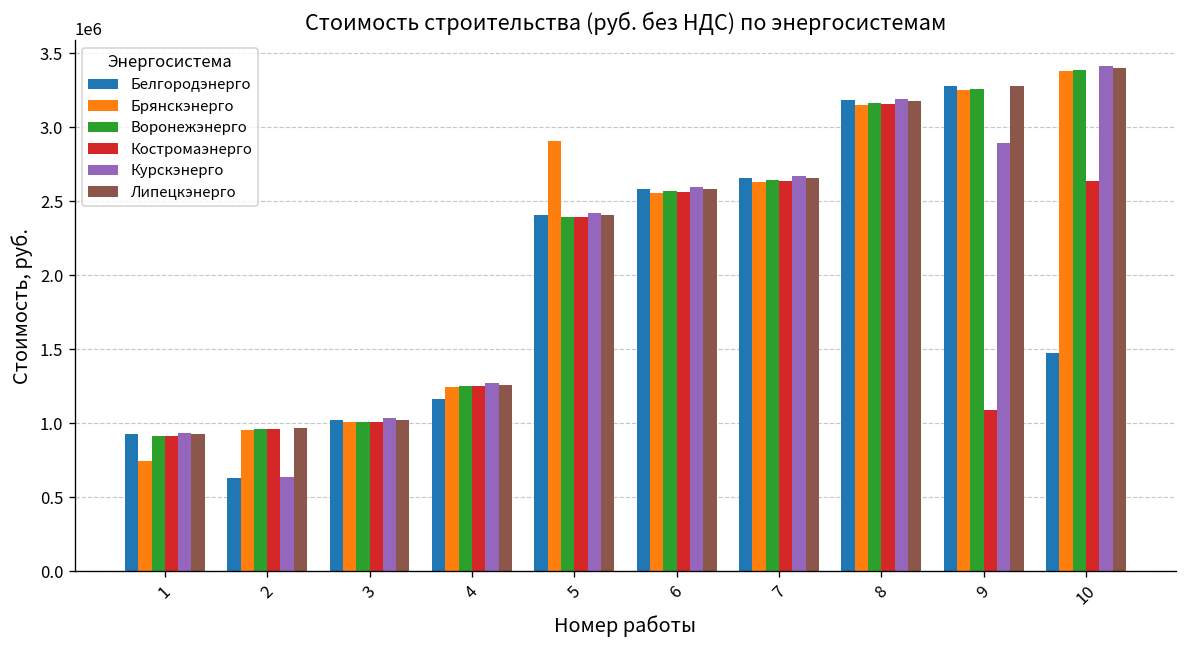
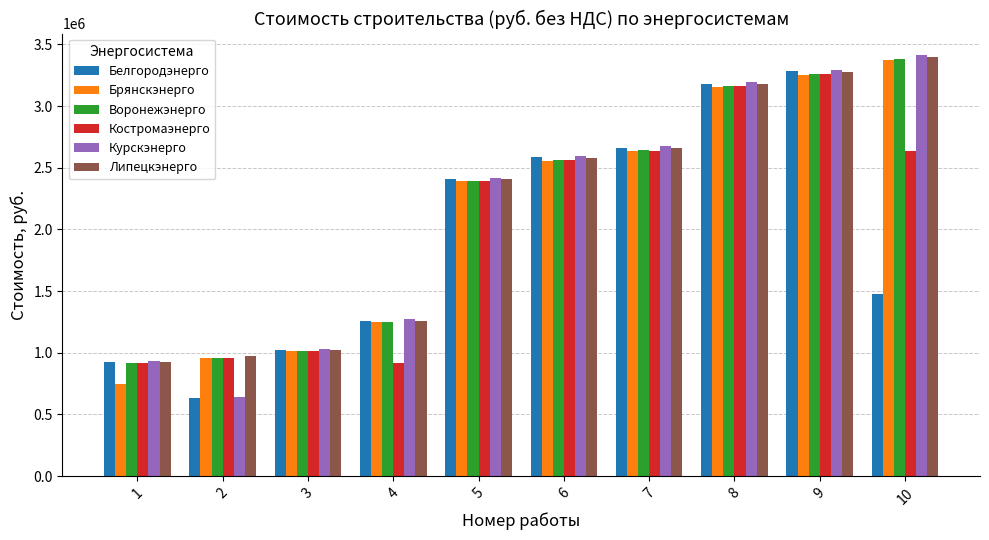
  {
    "Белгородэнерго": {
      "1": 930000,
      "2": 630000,
      "3": 1020000,
-     "4": 1160000,
+     "4": 1260000,
      "5": 2410000,
      "6": 2590000,
      "7": 2660000,
      "8": 3180000,
      "9": 3280000,
      "10": 1480000
    },
    "Брянскэнерго": {
      "1": 750000,
      "2": 960000,
      "3": 1010000,
      "4": 1250000,
-     "5": 2910000,
+     "5": 2390000,
      "6": 2560000,
      "7": 2630000,
      "8": 3150000,
      "9": 3250000,
      "10": 3380000
    },
    "Воронежэнерго": {
      "1": 920000,
      "2": 960000,
      "3": 1010000,
      "4": 1250000,
      "5": 2400000,
      "6": 2570000,
      "7": 2640000,
      "8": 3160000,
      "9": 3260000,
      "10": 3390000
    },
    "Костромаэнерго": {
      "1": 920000,
      "2": 960000,
      "3": 1010000,
-     "4": 1250000,
+     "4": 920000,
      "5": 2400000,
      "6": 2570000,
      "7": 2640000,
      "8": 3160000,
-     "9": 1090000,
+     "9": 3260000,
      "10": 2640000
    },
    "Курскэнерго": {
      "1": 930000,
      "2": 640000,
      "3": 1030000,
      "4": 1270000,
      "5": 2420000,
      "6": 2600000,
      "7": 2670000,
      "8": 3190000,
-     "9": 2890000,
+     "9": 3290000,
      "10": 3420000
    },
    "Липецкэнерго": {
      "1": 930000,
      "2": 970000,
      "3": 1020000,
      "4": 1260000,
      "5": 2410000,
      "6": 2580000,
      "7": 2660000,
      "8": 3180000,
      "9": 3280000,
      "10": 3400000
    }
  }
